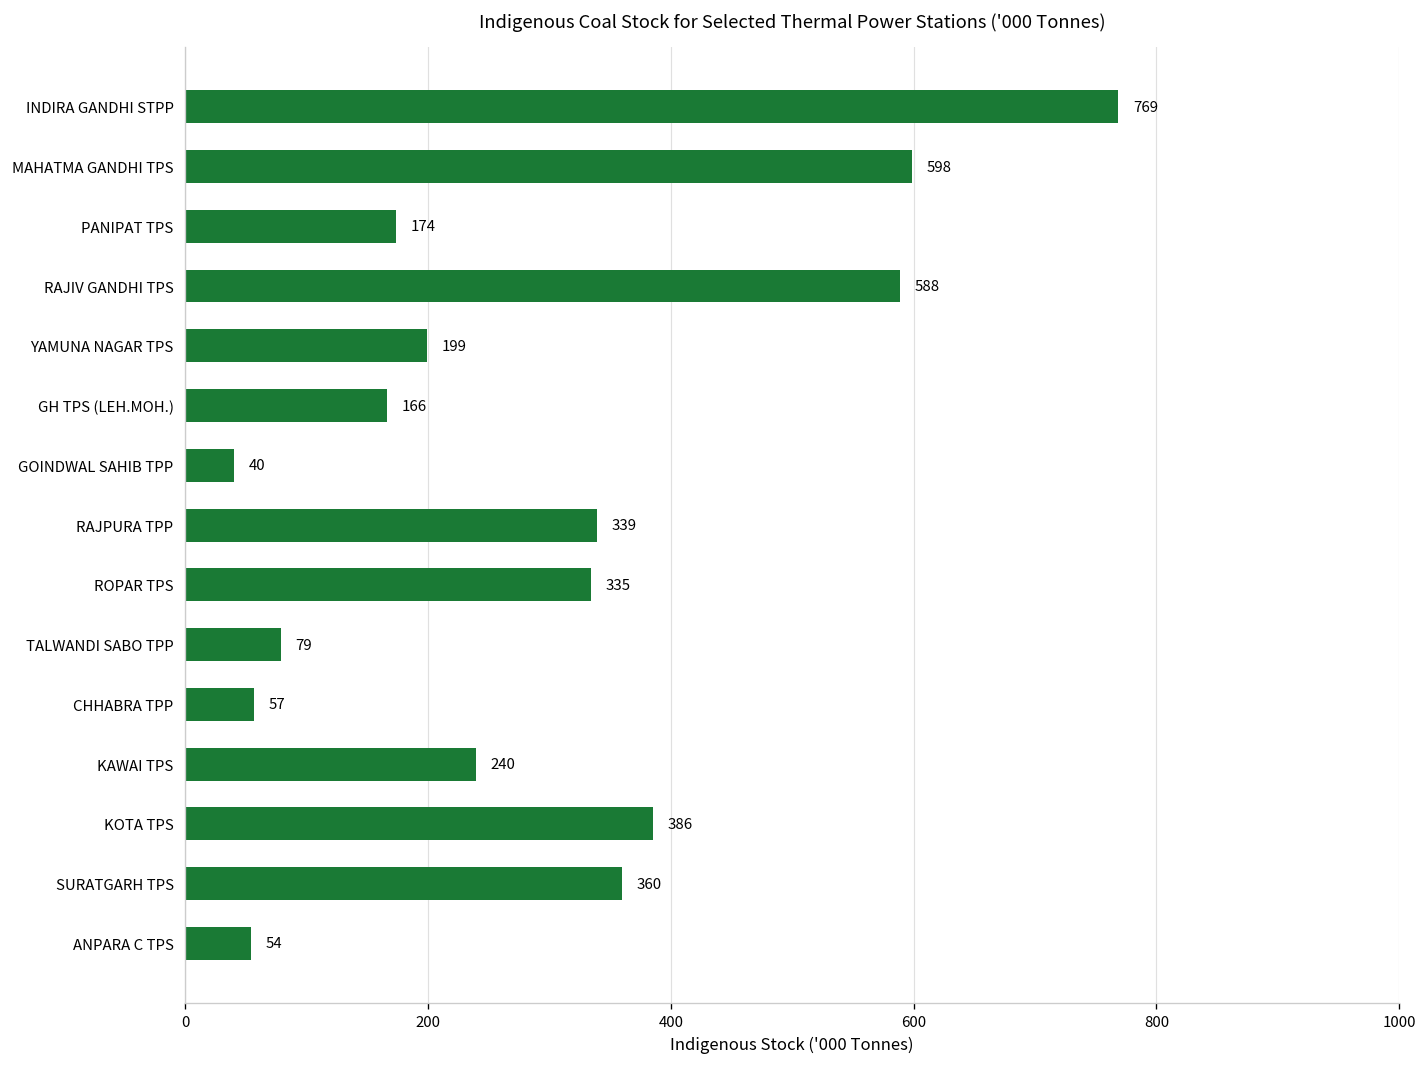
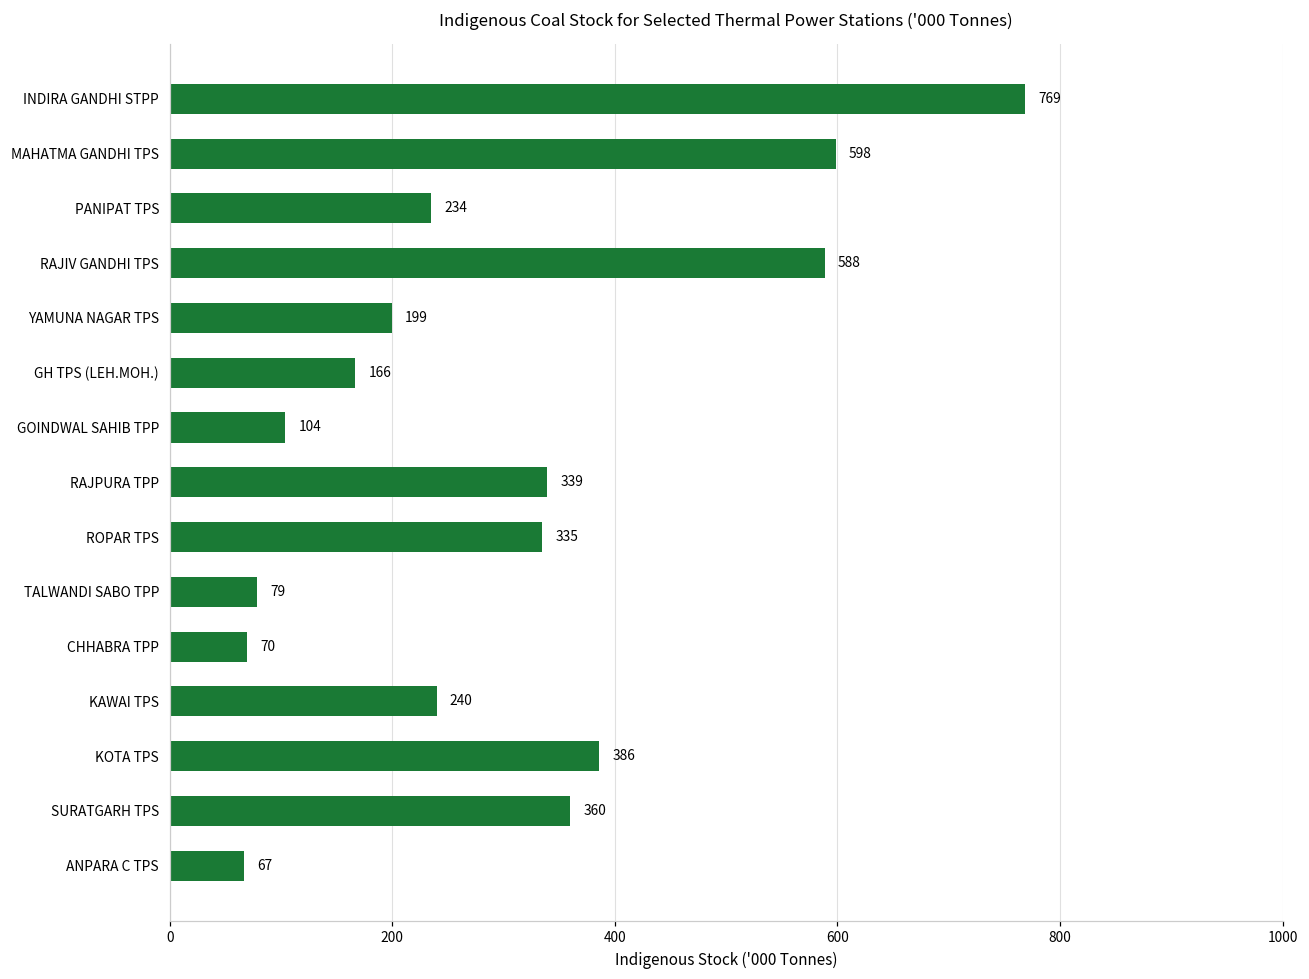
  {
    "INDIRA GANDHI STPP": 769,
    "MAHATMA GANDHI TPS": 598,
-   "PANIPAT TPS": 174,
+   "PANIPAT TPS": 234,
    "RAJIV GANDHI TPS": 588,
    "YAMUNA NAGAR TPS": 199,
    "GH TPS (LEH.MOH.)": 166,
-   "GOINDWAL SAHIB TPP": 40,
+   "GOINDWAL SAHIB TPP": 104,
    "RAJPURA TPP": 339,
    "ROPAR TPS": 335,
    "TALWANDI SABO TPP": 79,
-   "CHHABRA TPP": 57,
+   "CHHABRA TPP": 70,
    "KAWAI TPS": 240,
    "KOTA TPS": 386,
    "SURATGARH TPS": 360,
-   "ANPARA C TPS": 54
+   "ANPARA C TPS": 67
  }
